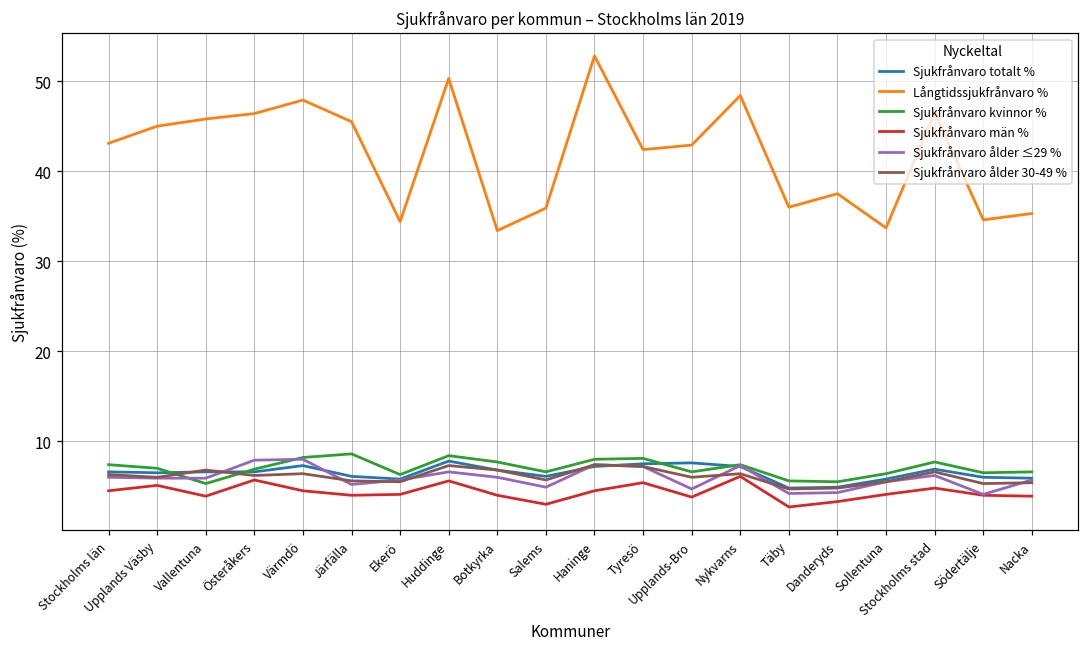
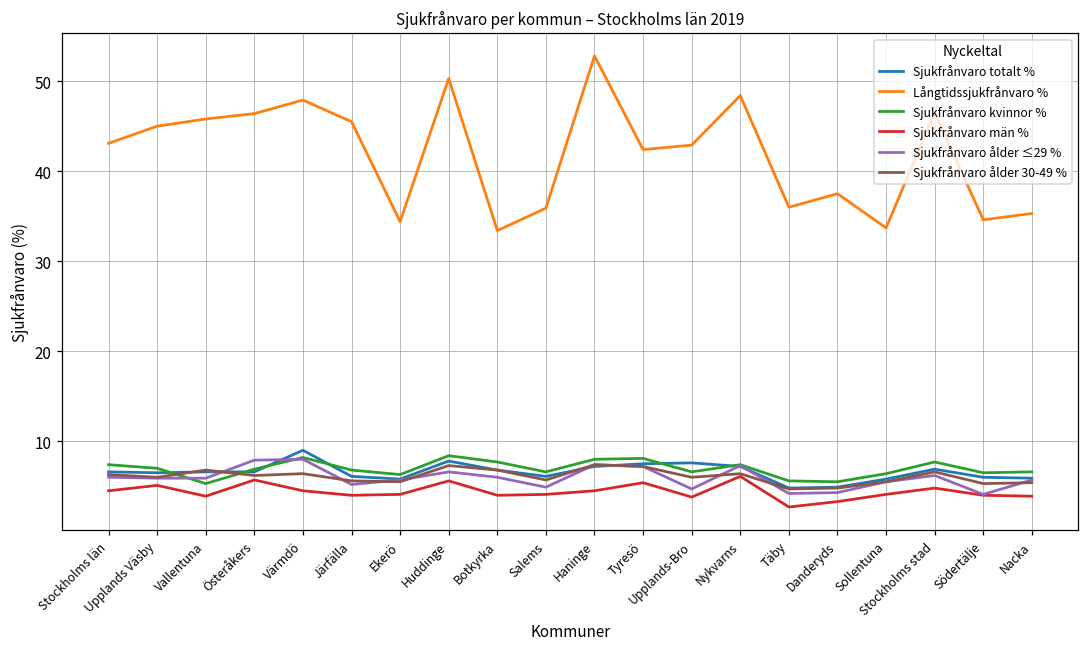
  {
    "Sjukfrånvaro totalt %": {
      "Upplands Väsby": 7,
-     "Värmdö": 7,
+     "Värmdö": 9,
      "Järfälla": 6,
      "Huddinge": 8,
      "Salems": 6,
      "Upplands-Bro": 8,
      "Södertälje": 6
    },
    "Långtidssjukfrånvaro %": {
      "Stockholms län": 43,
      "Upplands Väsby": 45,
      "Vallentuna": 46,
      "Österåkers": 46,
      "Värmdö": 48,
      "Järfälla": 46,
      "Ekerö": 34,
      "Huddinge": 50,
      "Botkyrka": 33,
      "Salems": 36,
      "Haninge": 53,
      "Tyresö": 42,
      "Upplands-Bro": 43,
      "Nykvarns": 48,
      "Täby": 36,
      "Danderyds": 38,
      "Sollentuna": 34,
      "Södertälje": 35,
      "Nacka": 35
    },
    "Sjukfrånvaro kvinnor %": {
      "Stockholms län": 7,
      "Upplands Väsby": 7,
      "Vallentuna": 5,
-     "Järfälla": 9,
+     "Järfälla": 7,
      "Ekerö": 6,
      "Huddinge": 8,
      "Botkyrka": 8,
      "Salems": 7,
      "Haninge": 8,
      "Tyresö": 8,
      "Upplands-Bro": 7,
      "Täby": 6,
      "Danderyds": 6,
      "Sollentuna": 6,
      "Stockholms stad": 8,
      "Södertälje": 7,
      "Nacka": 7
    },
    "Sjukfrånvaro män %": {
      "Stockholms län": 5,
      "Upplands Väsby": 5,
      "Vallentuna": 4,
      "Österåkers": 6,
      "Värmdö": 5,
      "Järfälla": 4,
      "Ekerö": 4,
      "Huddinge": 6,
      "Botkyrka": 4,
-     "Salems": 3,
+     "Salems": 4,
      "Haninge": 5,
      "Tyresö": 5,
      "Upplands-Bro": 4,
      "Täby": 3,
      "Danderyds": 3,
      "Sollentuna": 4,
      "Stockholms stad": 5,
      "Nacka": 4
    },
    "Sjukfrånvaro ålder ≤29 %": {
      "Vallentuna": 6,
      "Österåkers": 8,
      "Järfälla": 5,
      "Huddinge": 7,
      "Botkyrka": 6,
      "Salems": 5,
      "Upplands-Bro": 5,
      "Täby": 4,
      "Danderyds": 4,
      "Stockholms stad": 6
    },
    "Sjukfrånvaro ålder 30-49 %": {
      "Österåkers": 6,
      "Värmdö": 6,
      "Järfälla": 6,
      "Huddinge": 7,
      "Salems": 6,
      "Upplands-Bro": 6,
      "Södertälje": 5
    }
  }
